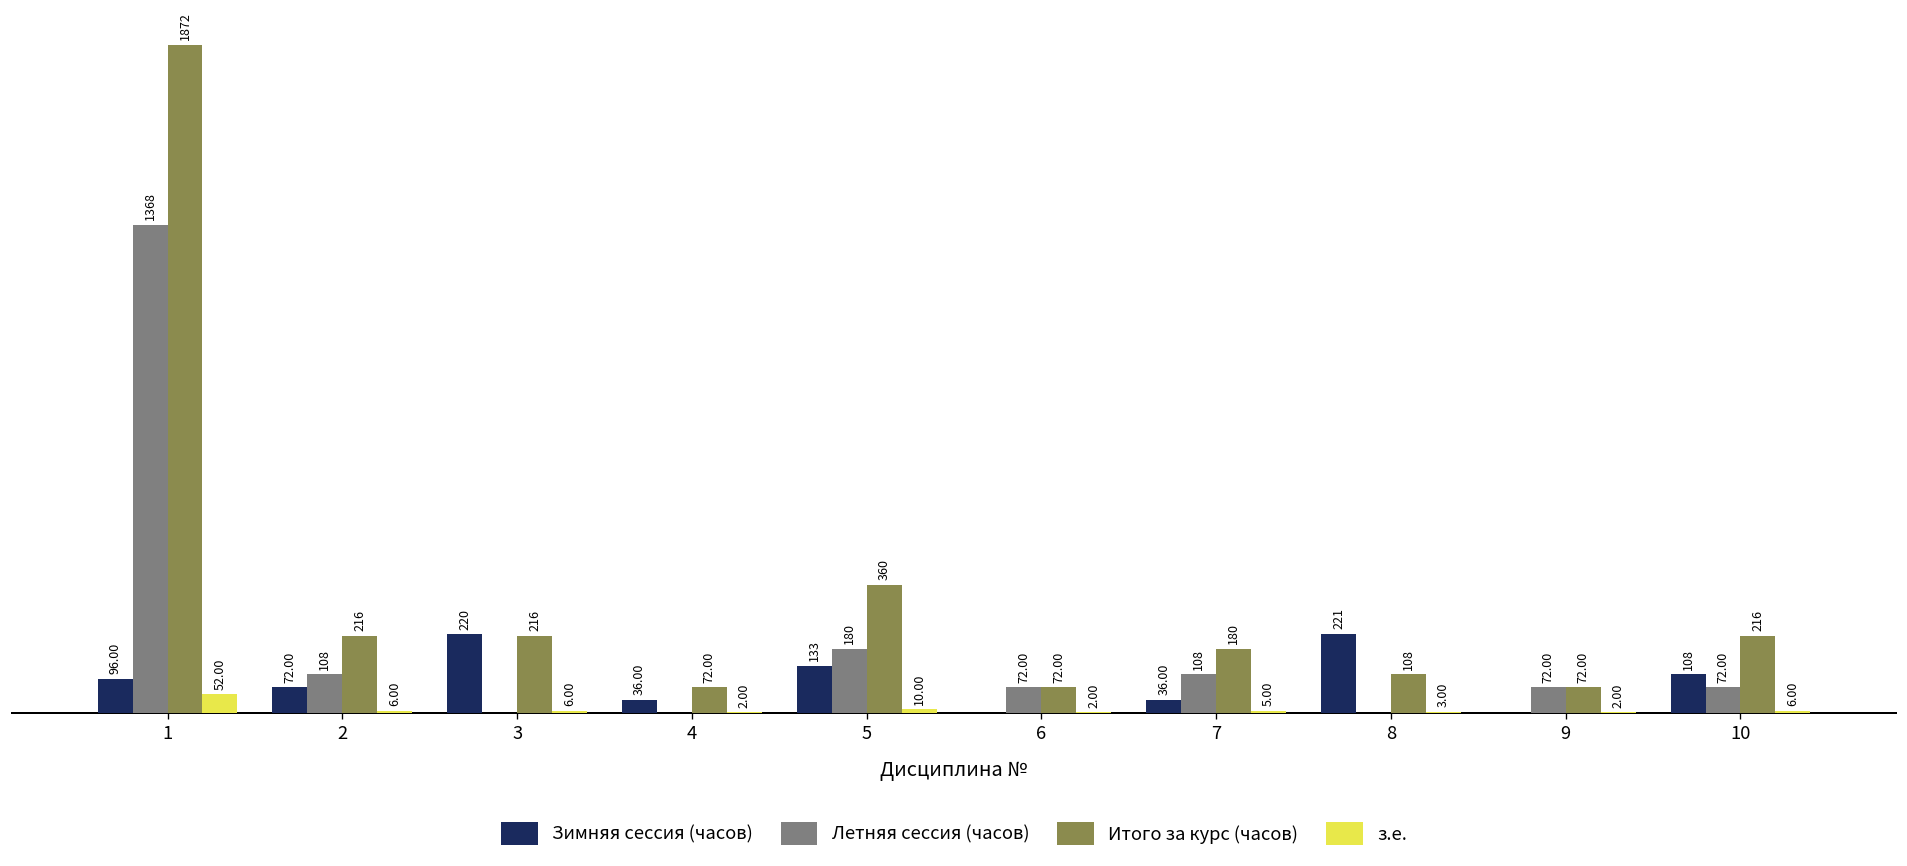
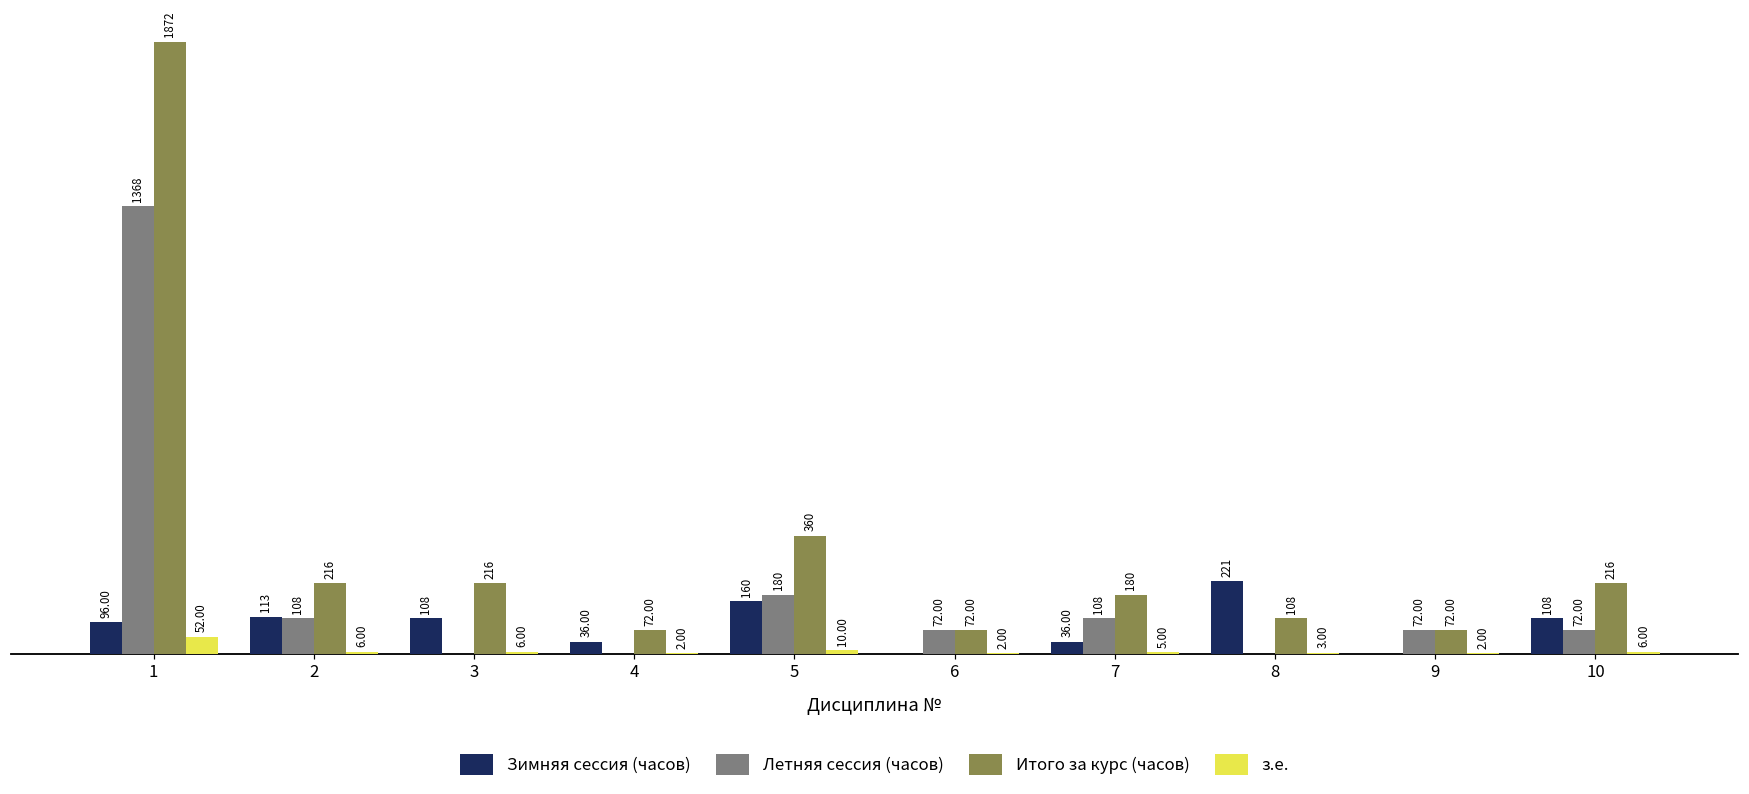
  {
    "Зимняя сессия (часов)": {
      "1": 96.00,
-     "2": 72.00,
-     "3": 220,
+     "2": 113,
+     "3": 108,
      "4": 36.00,
-     "5": 133,
+     "5": 160,
      "7": 36.00,
      "8": 221,
      "10": 108
    },
    "з.е.": {
      "1": 52.00,
      "2": 6.00,
      "3": 6.00,
      "4": 2.00,
      "5": 10.00,
      "6": 2.00,
      "7": 5.00,
      "8": 3.00,
      "9": 2.00,
      "10": 6.00
    }
  }
